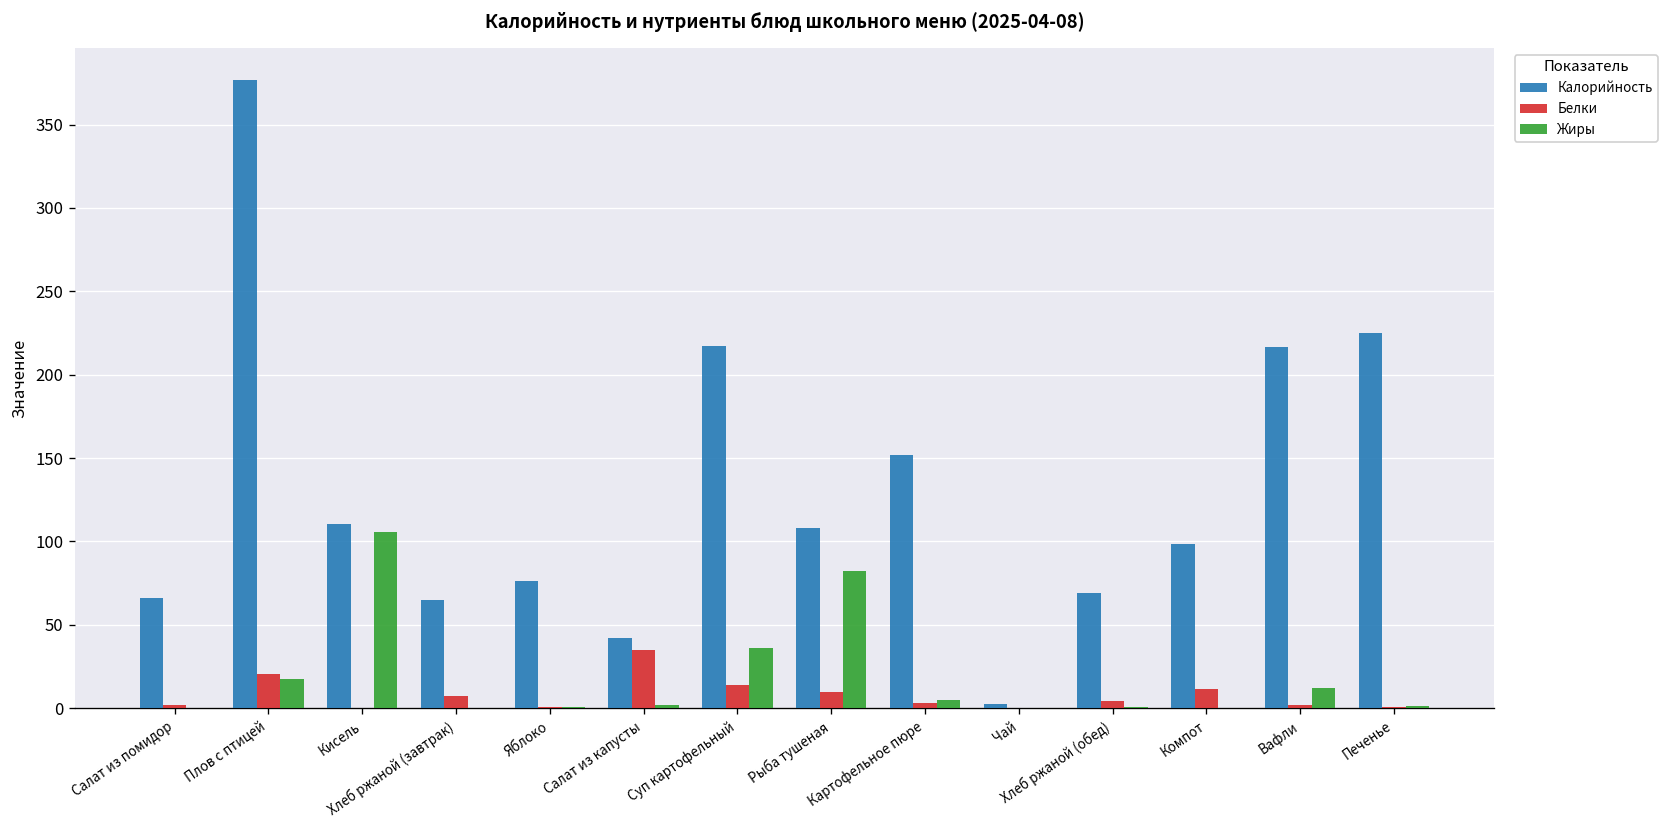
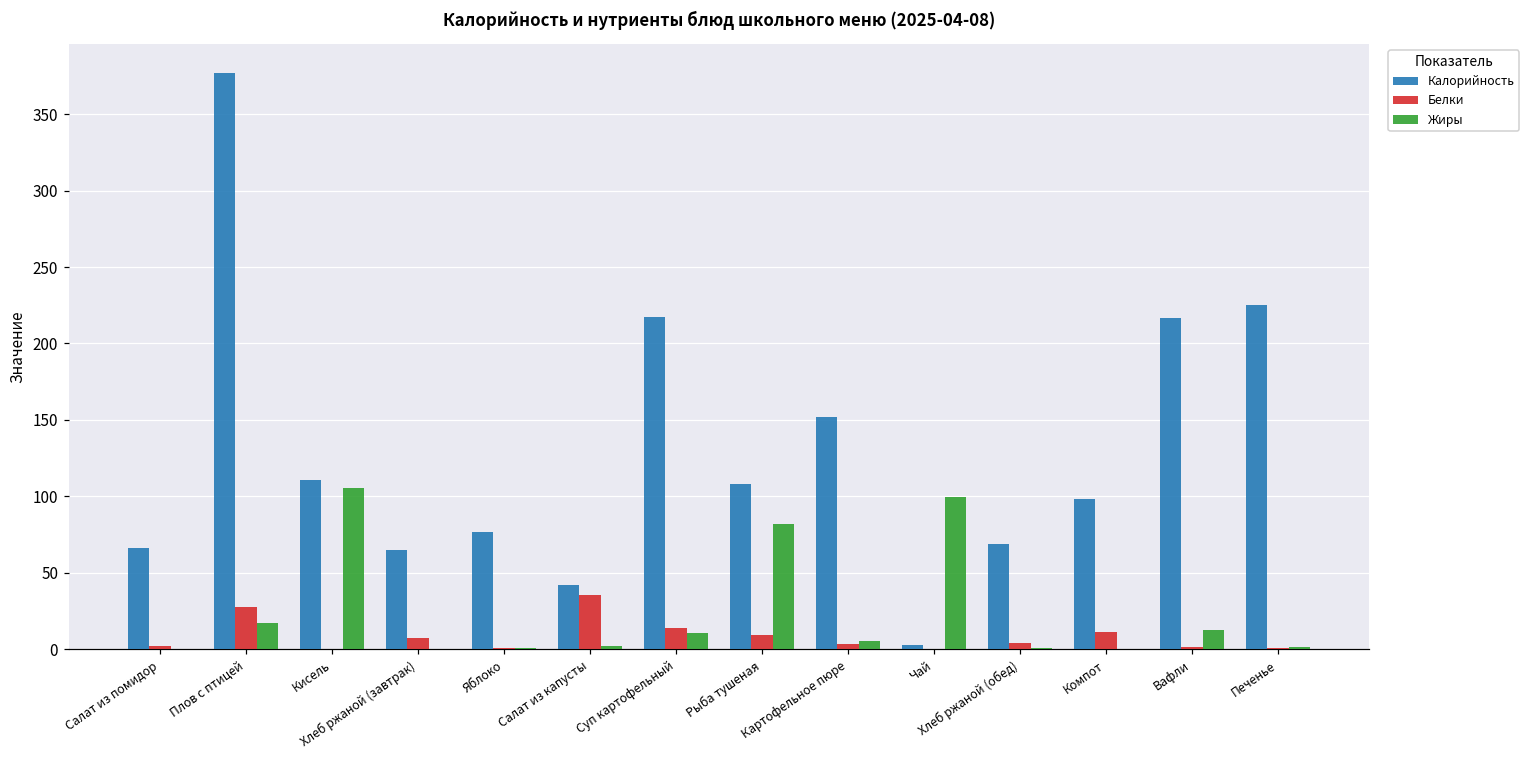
  {
    "Калорийность": {
      "Салат из помидор": 66,
      "Плов с птицей": 377,
      "Кисель": 110,
      "Хлеб ржаной (завтрак)": 65,
      "Яблоко": 77,
      "Салат из капусты": 42,
      "Суп картофельный": 217,
      "Рыба тушеная": 108,
      "Картофельное пюре": 152,
      "Чай": 3,
      "Хлеб ржаной (обед)": 69,
      "Компот": 98,
      "Вафли": 217,
      "Печенье": 225
    },
    "Белки": {
      "Салат из помидор": 2,
-     "Плов с птицей": 20,
+     "Плов с птицей": 27,
      "Кисель": 0,
      "Хлеб ржаной (завтрак)": 7,
      "Салат из капусты": 35,
      "Суп картофельный": 14,
      "Рыба тушеная": 9,
      "Картофельное пюре": 3,
      "Хлеб ржаной (обед)": 4,
      "Компот": 11
    },
    "Жиры": {
      "Салат из помидор": 0,
      "Плов с птицей": 17,
      "Кисель": 105,
      "Салат из капусты": 2,
-     "Суп картофельный": 36,
+     "Суп картофельный": 11,
      "Рыба тушеная": 82,
      "Картофельное пюре": 5,
-     "Чай": 0,
+     "Чай": 100,
      "Компот": 0,
      "Вафли": 12
    }
  }
